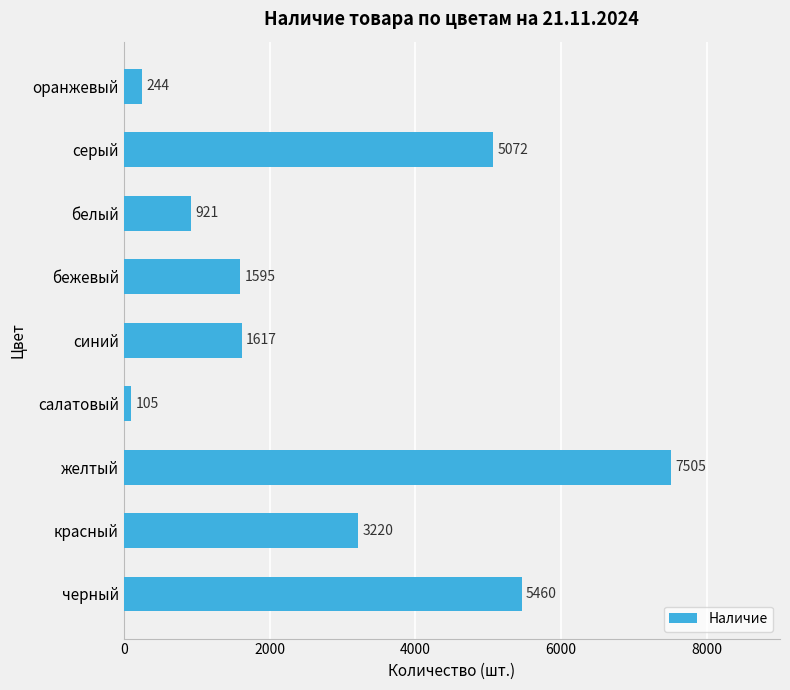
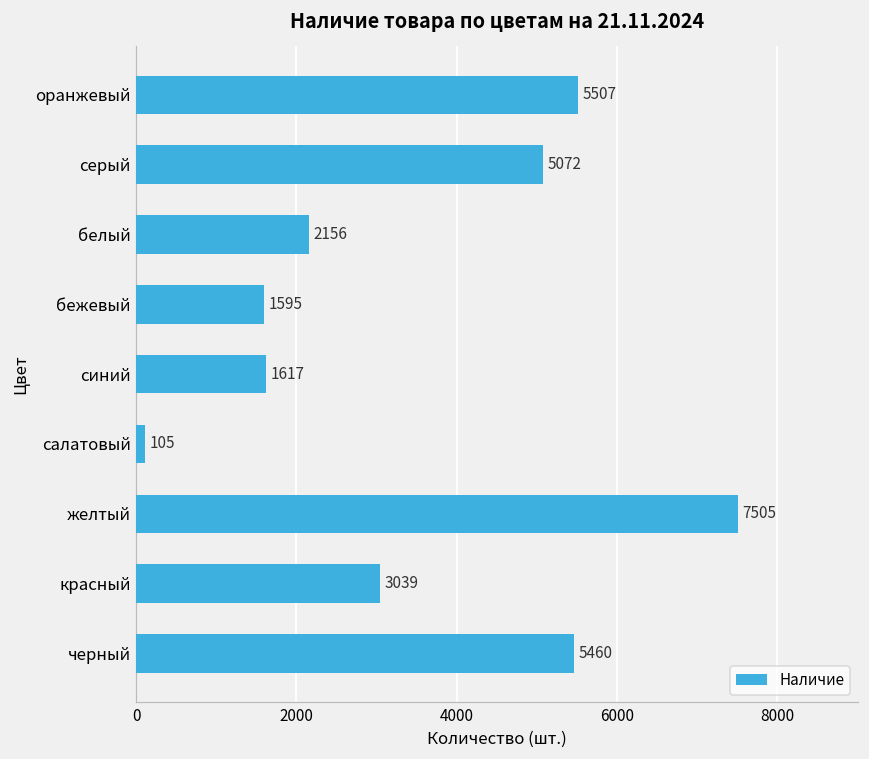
  {
-   "оранжевый": 244,
+   "оранжевый": 5507,
    "серый": 5072,
-   "белый": 921,
+   "белый": 2156,
    "бежевый": 1595,
    "синий": 1617,
    "салатовый": 105,
    "желтый": 7505,
-   "красный": 3220,
+   "красный": 3039,
    "черный": 5460
  }
